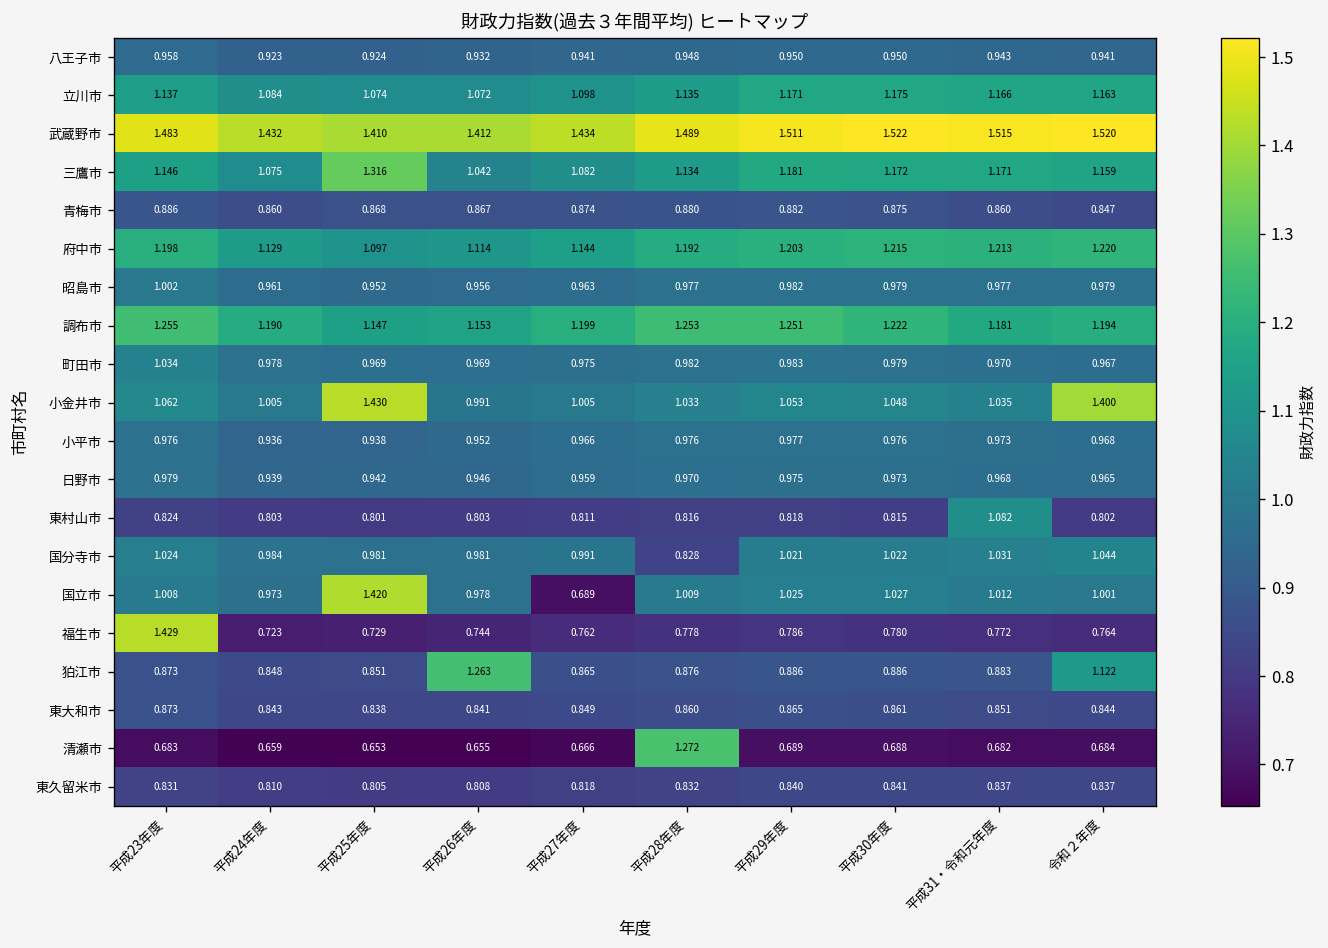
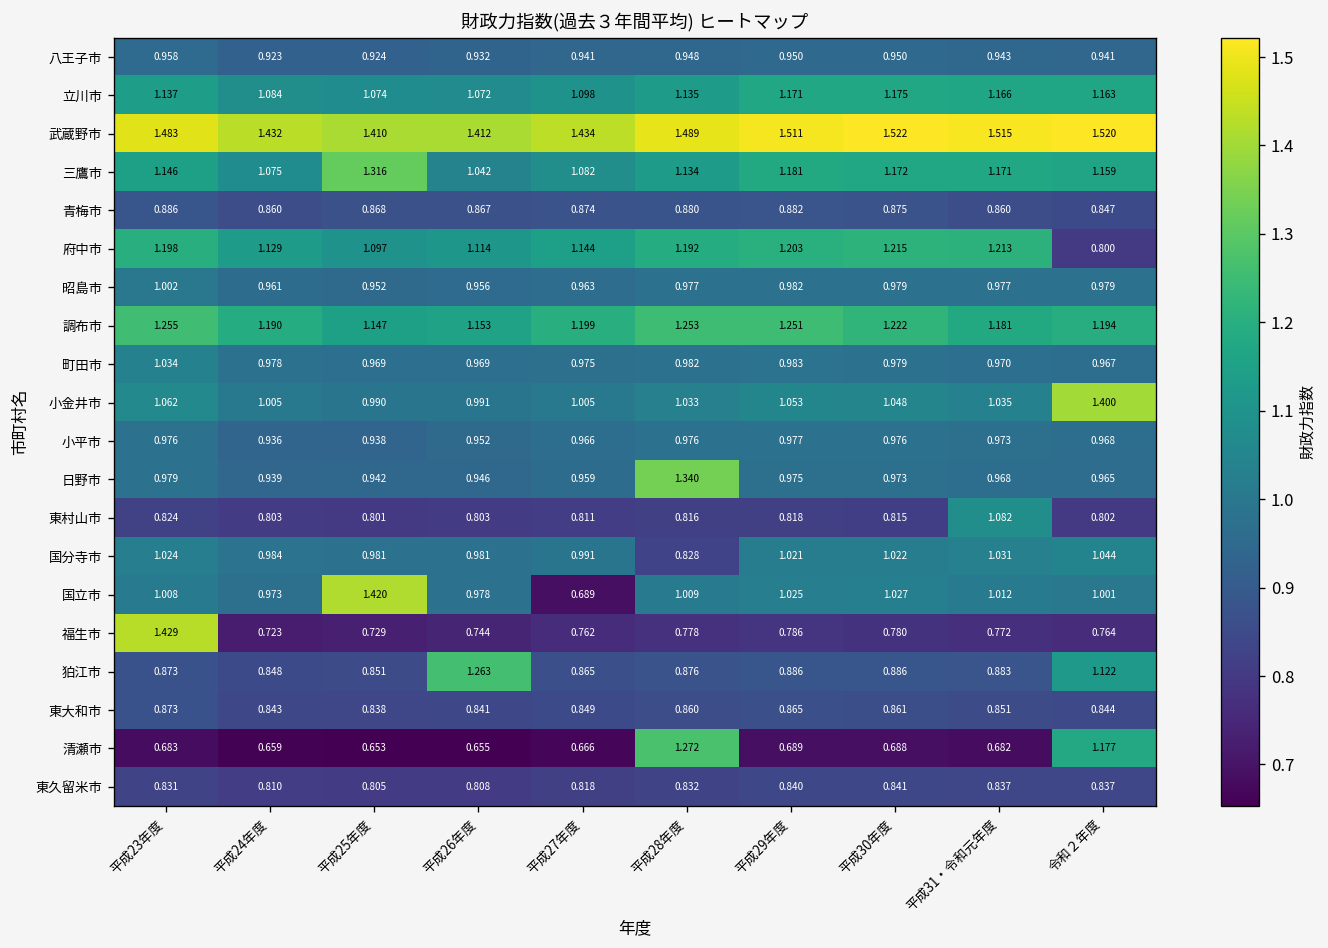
  {
    "八王子市": {
      "平成23年度": 0.958,
      "平成24年度": 0.923,
      "平成25年度": 0.924,
      "平成26年度": 0.932,
      "平成27年度": 0.941,
      "平成28年度": 0.948,
      "平成29年度": 0.950,
      "平成30年度": 0.950,
      "平成31・令和元年度": 0.943,
      "令和２年度": 0.941
    },
    "立川市": {
      "平成23年度": 1.137,
      "平成24年度": 1.084,
      "平成25年度": 1.074,
      "平成26年度": 1.072,
      "平成27年度": 1.098,
      "平成28年度": 1.135,
      "平成29年度": 1.171,
      "平成30年度": 1.175,
      "平成31・令和元年度": 1.166,
      "令和２年度": 1.163
    },
    "武蔵野市": {
      "平成23年度": 1.483,
      "平成24年度": 1.432,
      "平成25年度": 1.410,
      "平成26年度": 1.412,
      "平成27年度": 1.434,
      "平成28年度": 1.489,
      "平成29年度": 1.511,
      "平成30年度": 1.522,
      "平成31・令和元年度": 1.515,
      "令和２年度": 1.520
    },
    "三鷹市": {
      "平成23年度": 1.146,
      "平成24年度": 1.075,
      "平成25年度": 1.316,
      "平成26年度": 1.042,
      "平成27年度": 1.082,
      "平成28年度": 1.134,
      "平成29年度": 1.181,
      "平成30年度": 1.172,
      "平成31・令和元年度": 1.171,
      "令和２年度": 1.159
    },
    "青梅市": {
      "平成23年度": 0.886,
      "平成24年度": 0.860,
      "平成25年度": 0.868,
      "平成26年度": 0.867,
      "平成27年度": 0.874,
      "平成28年度": 0.880,
      "平成29年度": 0.882,
      "平成30年度": 0.875,
      "平成31・令和元年度": 0.860,
      "令和２年度": 0.847
    },
    "府中市": {
      "平成23年度": 1.198,
      "平成24年度": 1.129,
      "平成25年度": 1.097,
      "平成26年度": 1.114,
      "平成27年度": 1.144,
      "平成28年度": 1.192,
      "平成29年度": 1.203,
      "平成30年度": 1.215,
      "平成31・令和元年度": 1.213,
-     "令和２年度": 1.220
+     "令和２年度": 0.800
    },
    "昭島市": {
      "平成23年度": 1.002,
      "平成24年度": 0.961,
      "平成25年度": 0.952,
      "平成26年度": 0.956,
      "平成27年度": 0.963,
      "平成28年度": 0.977,
      "平成29年度": 0.982,
      "平成30年度": 0.979,
      "平成31・令和元年度": 0.977,
      "令和２年度": 0.979
    },
    "調布市": {
      "平成23年度": 1.255,
      "平成24年度": 1.190,
      "平成25年度": 1.147,
      "平成26年度": 1.153,
      "平成27年度": 1.199,
      "平成28年度": 1.253,
      "平成29年度": 1.251,
      "平成30年度": 1.222,
      "平成31・令和元年度": 1.181,
      "令和２年度": 1.194
    },
    "町田市": {
      "平成23年度": 1.034,
      "平成24年度": 0.978,
      "平成25年度": 0.969,
      "平成26年度": 0.969,
      "平成27年度": 0.975,
      "平成28年度": 0.982,
      "平成29年度": 0.983,
      "平成30年度": 0.979,
      "平成31・令和元年度": 0.970,
      "令和２年度": 0.967
    },
    "小金井市": {
      "平成23年度": 1.062,
      "平成24年度": 1.005,
-     "平成25年度": 1.430,
+     "平成25年度": 0.990,
      "平成26年度": 0.991,
      "平成27年度": 1.005,
      "平成28年度": 1.033,
      "平成29年度": 1.053,
      "平成30年度": 1.048,
      "平成31・令和元年度": 1.035,
      "令和２年度": 1.400
    },
    "小平市": {
      "平成23年度": 0.976,
      "平成24年度": 0.936,
      "平成25年度": 0.938,
      "平成26年度": 0.952,
      "平成27年度": 0.966,
      "平成28年度": 0.976,
      "平成29年度": 0.977,
      "平成30年度": 0.976,
      "平成31・令和元年度": 0.973,
      "令和２年度": 0.968
    },
    "日野市": {
      "平成23年度": 0.979,
      "平成24年度": 0.939,
      "平成25年度": 0.942,
      "平成26年度": 0.946,
      "平成27年度": 0.959,
-     "平成28年度": 0.970,
+     "平成28年度": 1.340,
      "平成29年度": 0.975,
      "平成30年度": 0.973,
      "平成31・令和元年度": 0.968,
      "令和２年度": 0.965
    },
    "東村山市": {
      "平成23年度": 0.824,
      "平成24年度": 0.803,
      "平成25年度": 0.801,
      "平成26年度": 0.803,
      "平成27年度": 0.811,
      "平成28年度": 0.816,
      "平成29年度": 0.818,
      "平成30年度": 0.815,
      "平成31・令和元年度": 1.082,
      "令和２年度": 0.802
    },
    "国分寺市": {
      "平成23年度": 1.024,
      "平成24年度": 0.984,
      "平成25年度": 0.981,
      "平成26年度": 0.981,
      "平成27年度": 0.991,
      "平成28年度": 0.828,
      "平成29年度": 1.021,
      "平成30年度": 1.022,
      "平成31・令和元年度": 1.031,
      "令和２年度": 1.044
    },
    "国立市": {
      "平成23年度": 1.008,
      "平成24年度": 0.973,
      "平成25年度": 1.420,
      "平成26年度": 0.978,
      "平成27年度": 0.689,
      "平成28年度": 1.009,
      "平成29年度": 1.025,
      "平成30年度": 1.027,
      "平成31・令和元年度": 1.012,
      "令和２年度": 1.001
    },
    "福生市": {
      "平成23年度": 1.429,
      "平成24年度": 0.723,
      "平成25年度": 0.729,
      "平成26年度": 0.744,
      "平成27年度": 0.762,
      "平成28年度": 0.778,
      "平成29年度": 0.786,
      "平成30年度": 0.780,
      "平成31・令和元年度": 0.772,
      "令和２年度": 0.764
    },
    "狛江市": {
      "平成23年度": 0.873,
      "平成24年度": 0.848,
      "平成25年度": 0.851,
      "平成26年度": 1.263,
      "平成27年度": 0.865,
      "平成28年度": 0.876,
      "平成29年度": 0.886,
      "平成30年度": 0.886,
      "平成31・令和元年度": 0.883,
      "令和２年度": 1.122
    },
    "東大和市": {
      "平成23年度": 0.873,
      "平成24年度": 0.843,
      "平成25年度": 0.838,
      "平成26年度": 0.841,
      "平成27年度": 0.849,
      "平成28年度": 0.860,
      "平成29年度": 0.865,
      "平成30年度": 0.861,
      "平成31・令和元年度": 0.851,
      "令和２年度": 0.844
    },
    "清瀬市": {
      "平成23年度": 0.683,
      "平成24年度": 0.659,
      "平成25年度": 0.653,
      "平成26年度": 0.655,
      "平成27年度": 0.666,
      "平成28年度": 1.272,
      "平成29年度": 0.689,
      "平成30年度": 0.688,
      "平成31・令和元年度": 0.682,
-     "令和２年度": 0.684
+     "令和２年度": 1.177
    },
    "東久留米市": {
      "平成23年度": 0.831,
      "平成24年度": 0.810,
      "平成25年度": 0.805,
      "平成26年度": 0.808,
      "平成27年度": 0.818,
      "平成28年度": 0.832,
      "平成29年度": 0.840,
      "平成30年度": 0.841,
      "平成31・令和元年度": 0.837,
      "令和２年度": 0.837
    }
  }
